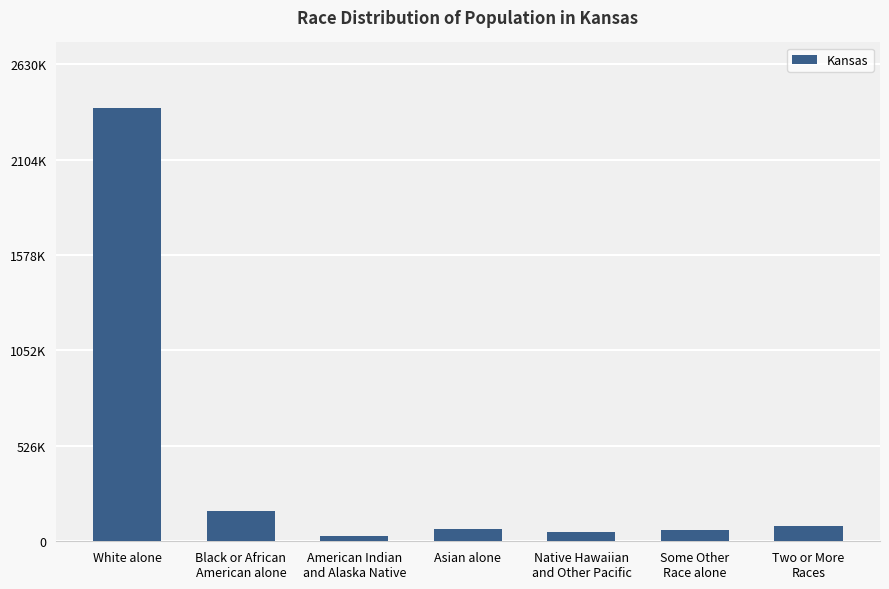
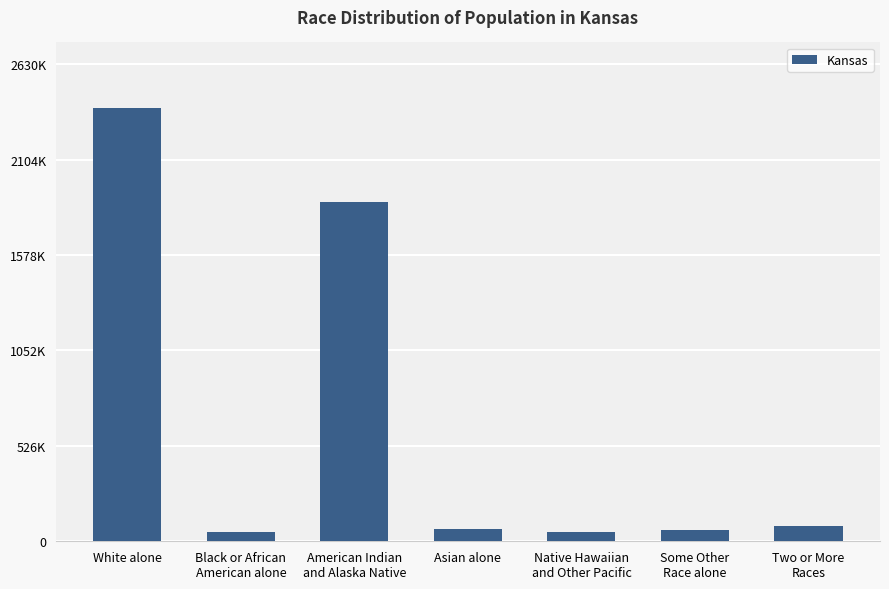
  {
    "White alone": 2390000,
-   "Black or African American alone": 170000,
-   "American Indian and Alaska Native": 30000,
+   "Black or African American alone": 50000,
+   "American Indian and Alaska Native": 1870000,
    "Asian alone": 70000,
    "Native Hawaiian and Other Pacific": 50000,
    "Some Other Race alone": 60000,
    "Two or More Races": 90000
  }
